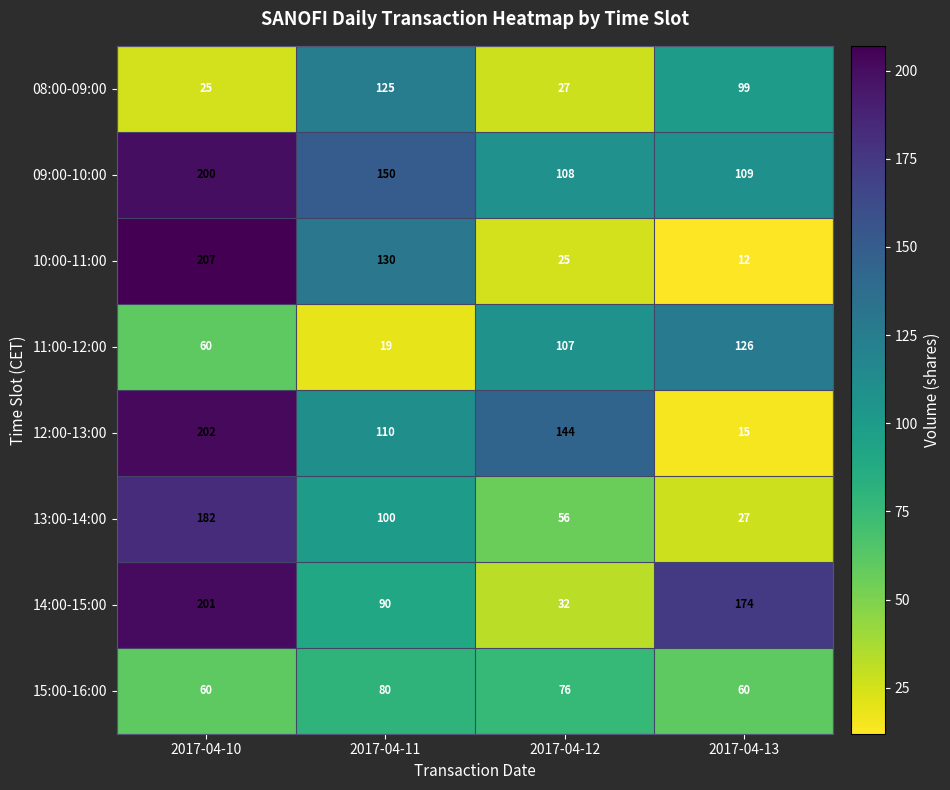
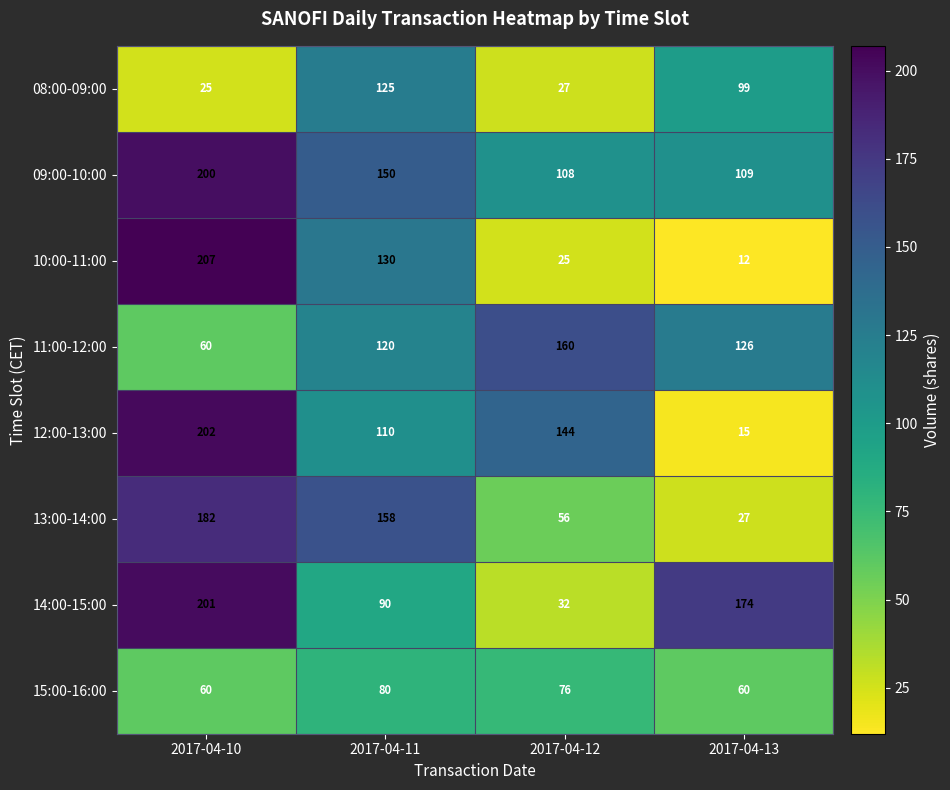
  {
    "08:00-09:00": {
      "2017-04-10": 25,
      "2017-04-11": 125,
      "2017-04-12": 27,
      "2017-04-13": 99
    },
    "09:00-10:00": {
      "2017-04-10": 200,
      "2017-04-11": 150,
      "2017-04-12": 108,
      "2017-04-13": 109
    },
    "10:00-11:00": {
      "2017-04-10": 207,
      "2017-04-11": 130,
      "2017-04-12": 25,
      "2017-04-13": 12
    },
    "11:00-12:00": {
      "2017-04-10": 60,
-     "2017-04-11": 19,
-     "2017-04-12": 107,
+     "2017-04-11": 120,
+     "2017-04-12": 160,
      "2017-04-13": 126
    },
    "12:00-13:00": {
      "2017-04-10": 202,
      "2017-04-11": 110,
      "2017-04-12": 144,
      "2017-04-13": 15
    },
    "13:00-14:00": {
      "2017-04-10": 182,
-     "2017-04-11": 100,
+     "2017-04-11": 158,
      "2017-04-12": 56,
      "2017-04-13": 27
    },
    "14:00-15:00": {
      "2017-04-10": 201,
      "2017-04-11": 90,
      "2017-04-12": 32,
      "2017-04-13": 174
    },
    "15:00-16:00": {
      "2017-04-10": 60,
      "2017-04-11": 80,
      "2017-04-12": 76,
      "2017-04-13": 60
    }
  }
